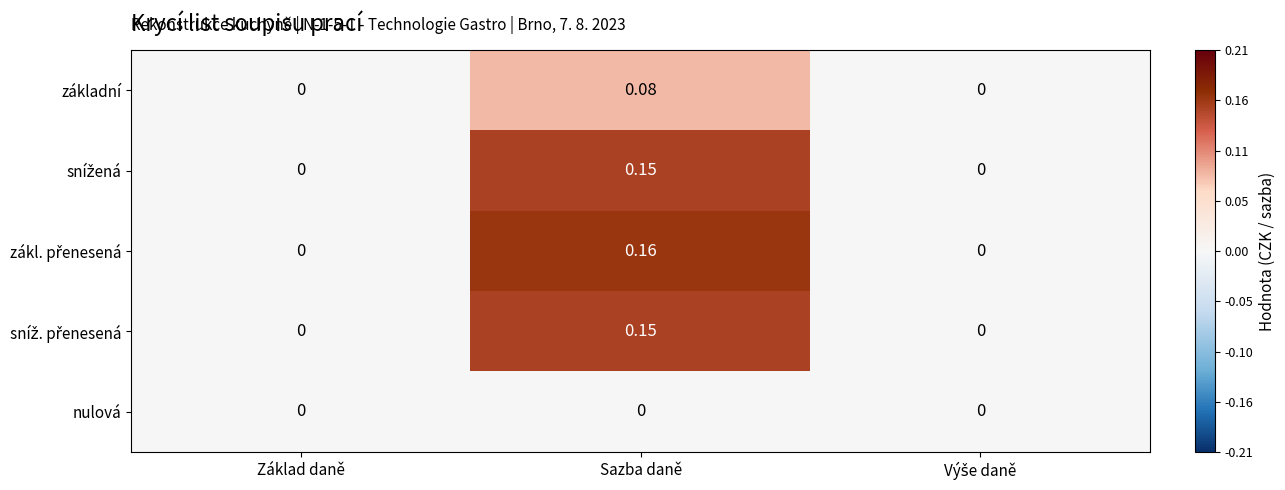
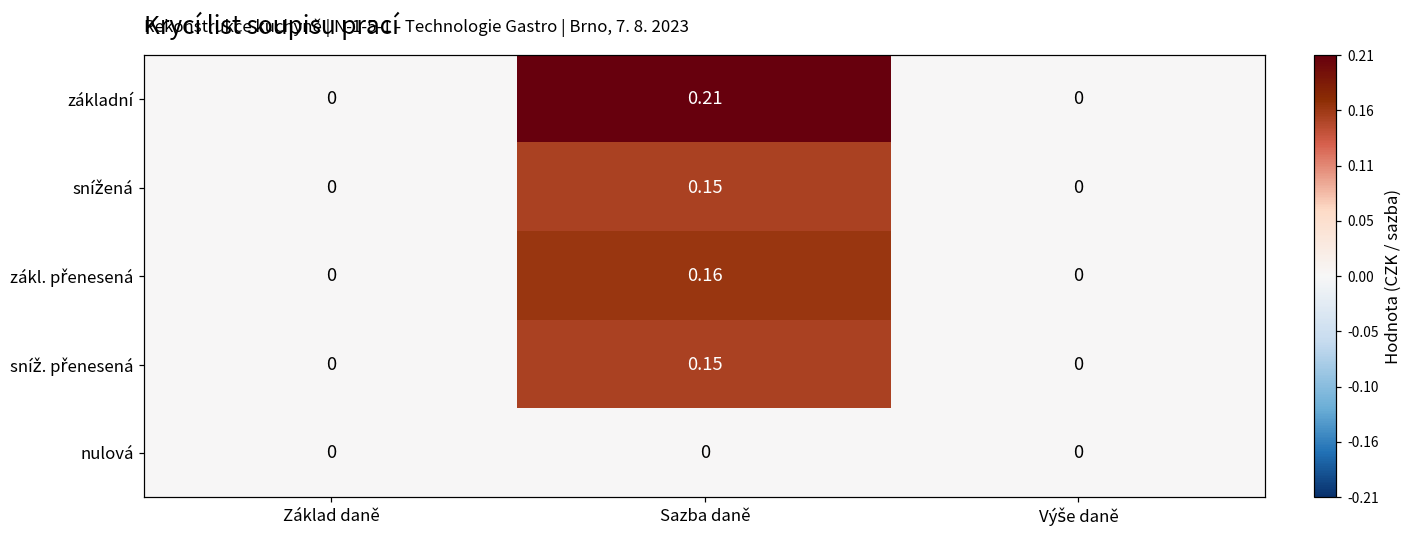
  {
    "základní": {
      "Základ daně": 0,
-     "Sazba daně": 0.08,
+     "Sazba daně": 0.21,
      "Výše daně": 0
    },
    "snížená": {
      "Základ daně": 0,
      "Sazba daně": 0.15,
      "Výše daně": 0
    },
    "zákl. přenesená": {
      "Základ daně": 0,
      "Sazba daně": 0.16,
      "Výše daně": 0
    },
    "sníž. přenesená": {
      "Základ daně": 0,
      "Sazba daně": 0.15,
      "Výše daně": 0
    },
    "nulová": {
      "Základ daně": 0,
      "Sazba daně": 0,
      "Výše daně": 0
    }
  }
